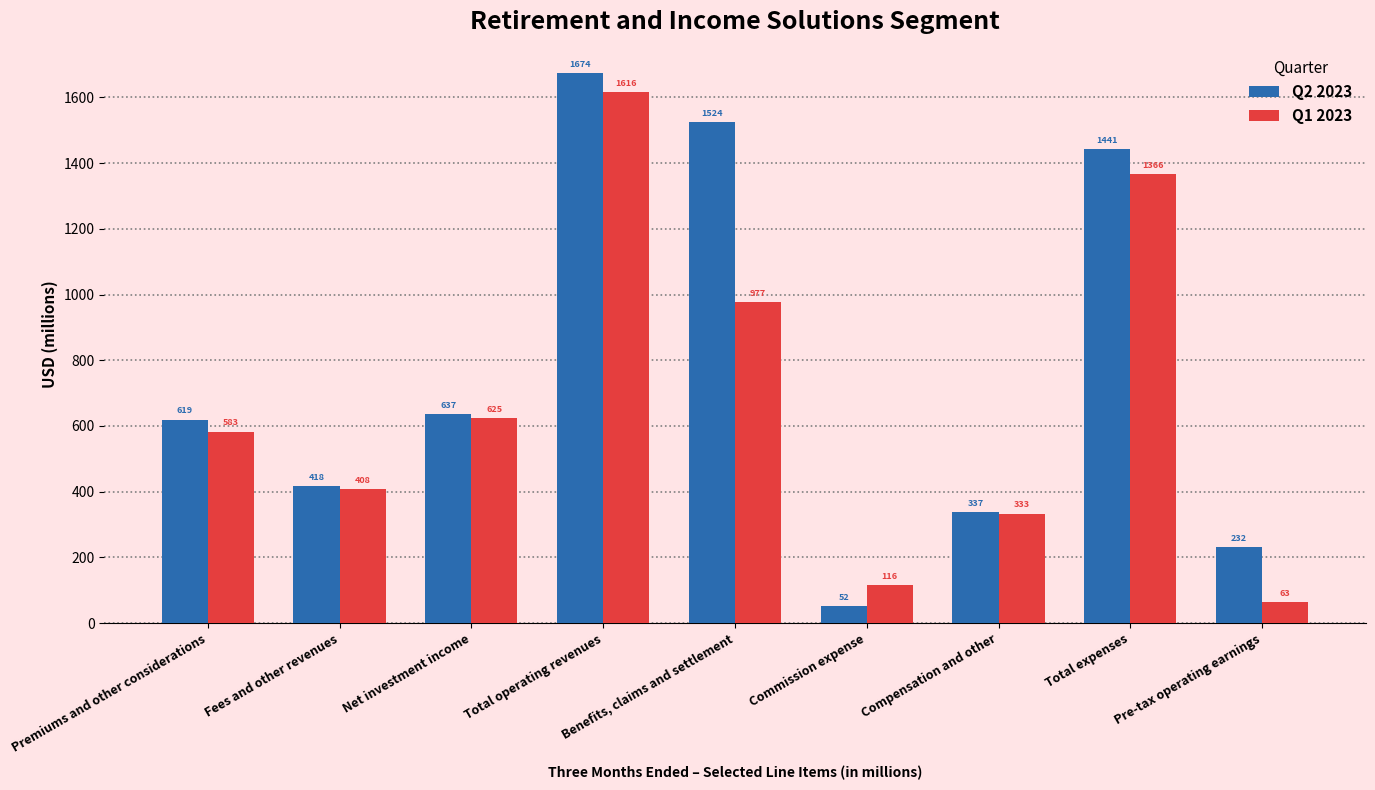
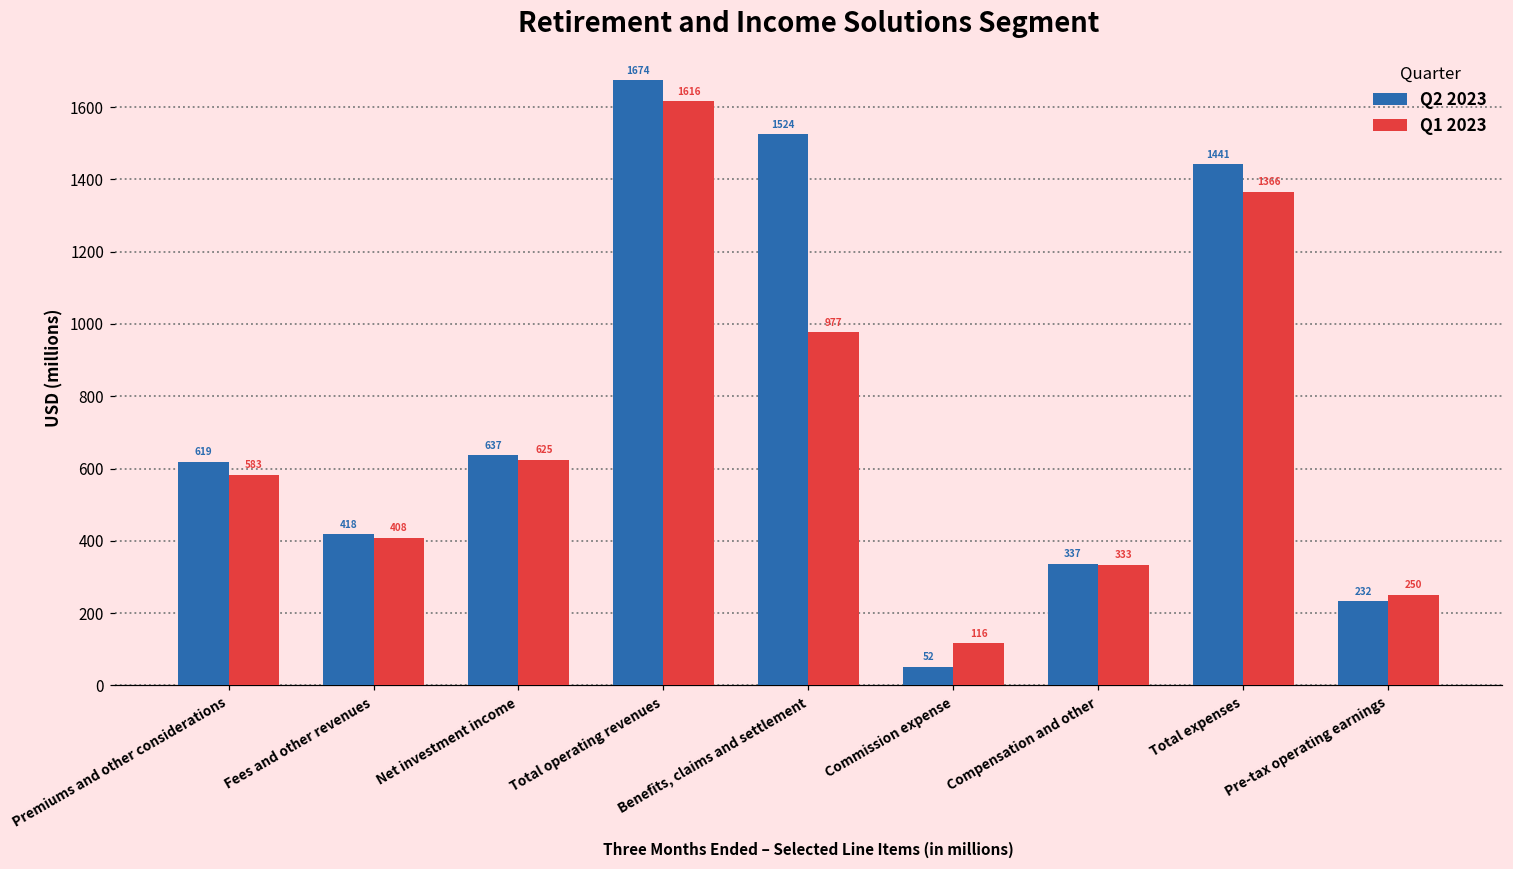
  {
    "Q2 2023": {
      "Premiums and other considerations": 619,
      "Fees and other revenues": 418,
      "Net investment income": 637,
      "Total operating revenues": 1674,
      "Benefits, claims and settlement": 1524,
      "Commission expense": 52,
      "Compensation and other": 337,
      "Total expenses": 1441,
      "Pre-tax operating earnings": 232
    },
    "Q1 2023": {
      "Premiums and other considerations": 583,
      "Fees and other revenues": 408,
      "Net investment income": 625,
      "Total operating revenues": 1616,
      "Benefits, claims and settlement": 977,
      "Commission expense": 116,
      "Compensation and other": 333,
      "Total expenses": 1366,
-     "Pre-tax operating earnings": 63
+     "Pre-tax operating earnings": 250
    }
  }
